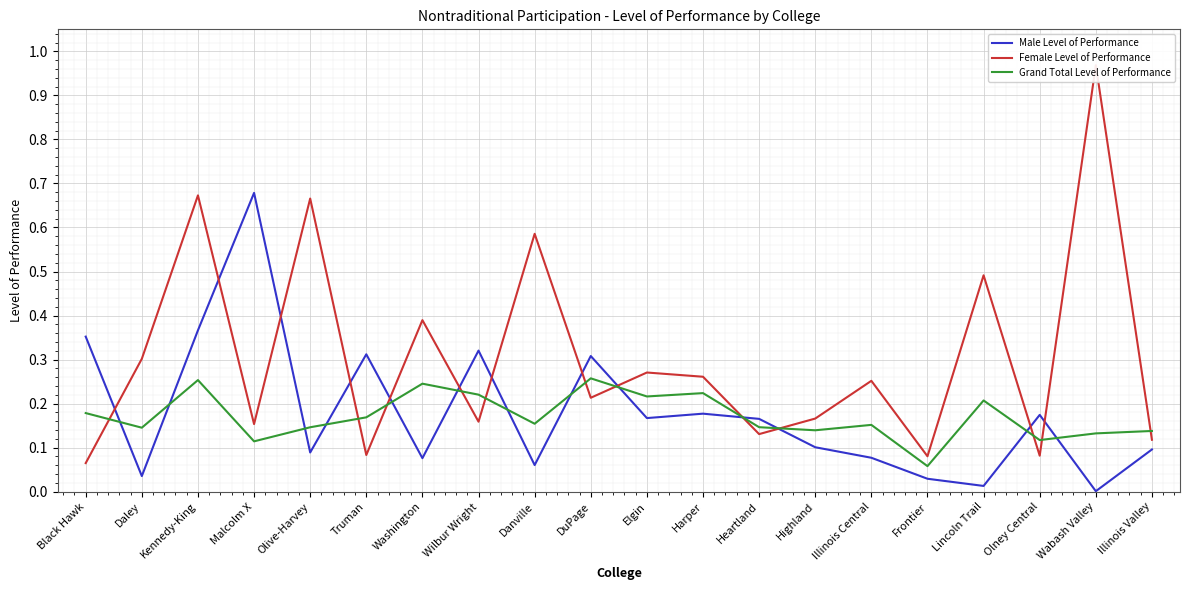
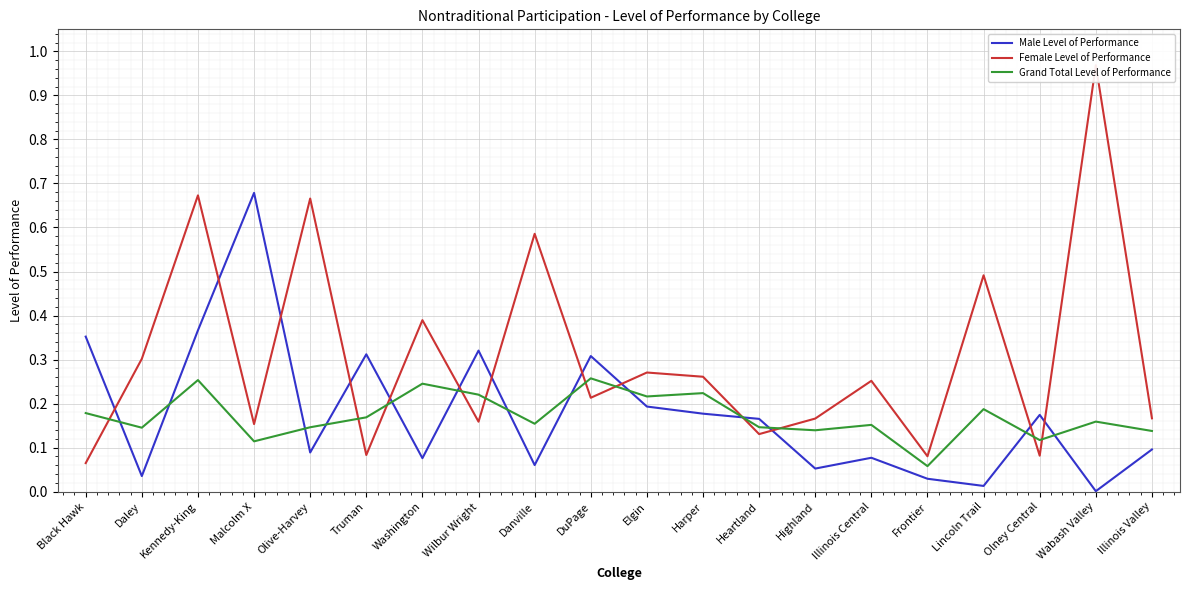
  {
    "Male Level of Performance": {
      "Black Hawk": 0.35,
      "Daley": 0.04,
      "Kennedy-King": 0.37,
      "Malcolm X": 0.68,
      "Olive-Harvey": 0.09,
      "Truman": 0.31,
      "Washington": 0.08,
      "Wilbur Wright": 0.32,
      "Danville": 0.06,
      "DuPage": 0.31,
-     "Elgin": 0.17,
+     "Elgin": 0.19,
      "Harper": 0.18,
      "Heartland": 0.17,
-     "Highland": 0.10,
+     "Highland": 0.05,
      "Illinois Central": 0.08,
      "Frontier": 0.03,
      "Lincoln Trail": 0.01,
      "Olney Central": 0.17,
      "Wabash Valley": 0.00,
      "Illinois Valley": 0.10
    },
    "Female Level of Performance": {
      "Black Hawk": 0.06,
      "Daley": 0.30,
      "Kennedy-King": 0.67,
      "Malcolm X": 0.15,
      "Olive-Harvey": 0.67,
      "Truman": 0.08,
      "Washington": 0.39,
      "Wilbur Wright": 0.16,
      "Danville": 0.59,
      "DuPage": 0.21,
      "Elgin": 0.27,
      "Harper": 0.26,
      "Heartland": 0.13,
      "Highland": 0.17,
      "Illinois Central": 0.25,
      "Frontier": 0.08,
      "Lincoln Trail": 0.49,
      "Olney Central": 0.08,
-     "Illinois Valley": 0.12
+     "Illinois Valley": 0.17
    },
    "Grand Total Level of Performance": {
      "Black Hawk": 0.18,
      "Daley": 0.15,
      "Kennedy-King": 0.25,
      "Malcolm X": 0.11,
      "Olive-Harvey": 0.15,
      "Truman": 0.17,
      "Washington": 0.25,
      "Wilbur Wright": 0.22,
      "Danville": 0.15,
      "DuPage": 0.26,
      "Elgin": 0.22,
      "Harper": 0.22,
      "Heartland": 0.15,
      "Highland": 0.14,
      "Illinois Central": 0.15,
      "Frontier": 0.06,
-     "Lincoln Trail": 0.21,
+     "Lincoln Trail": 0.19,
      "Olney Central": 0.12,
-     "Wabash Valley": 0.13,
+     "Wabash Valley": 0.16,
      "Illinois Valley": 0.14
    }
  }
